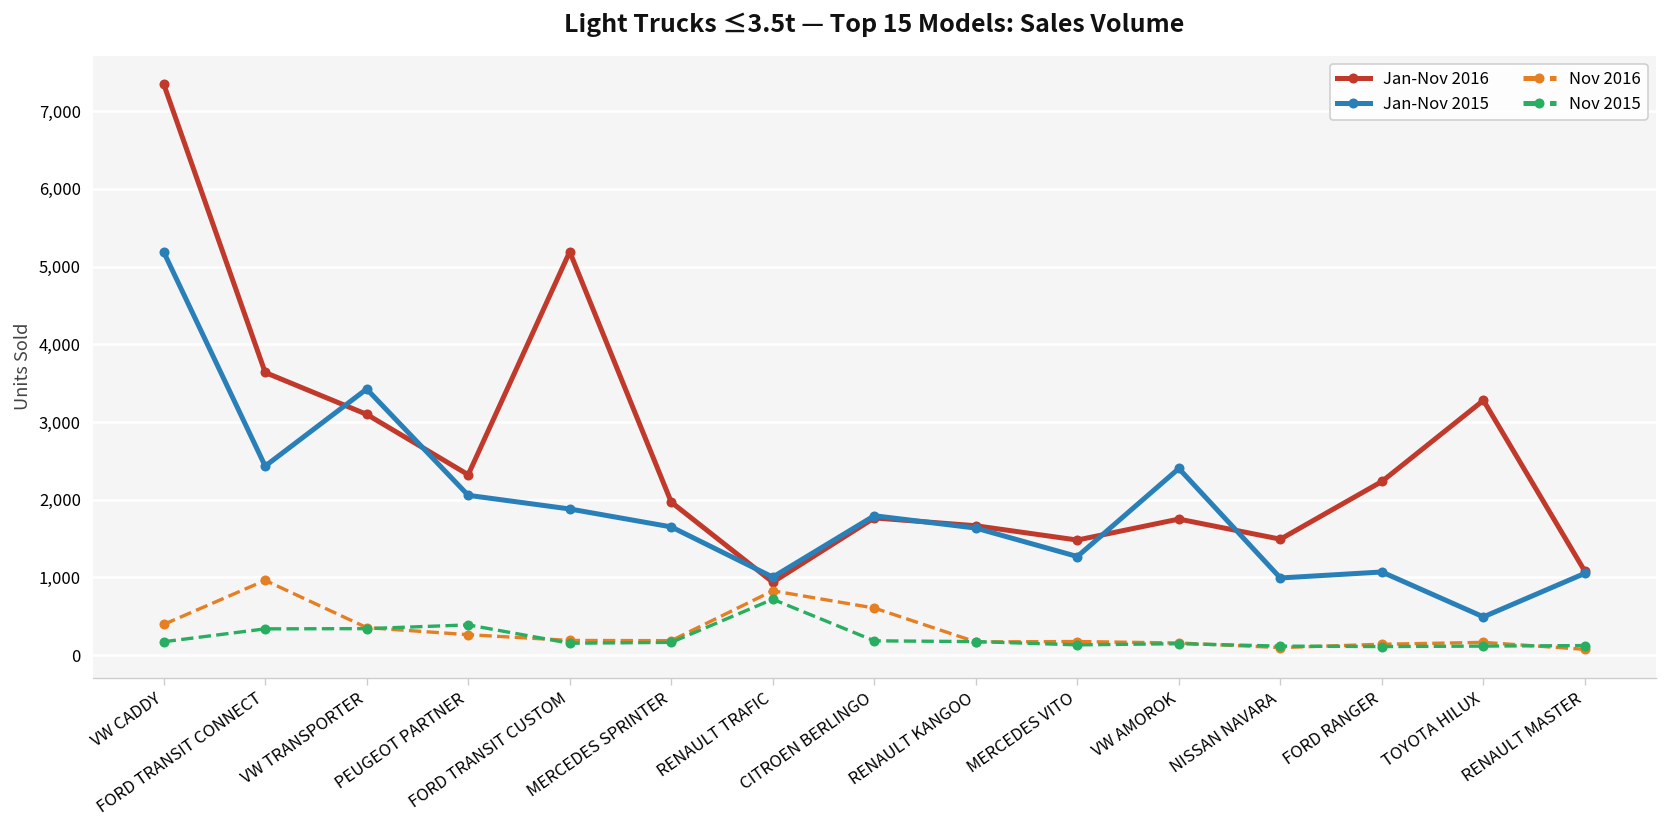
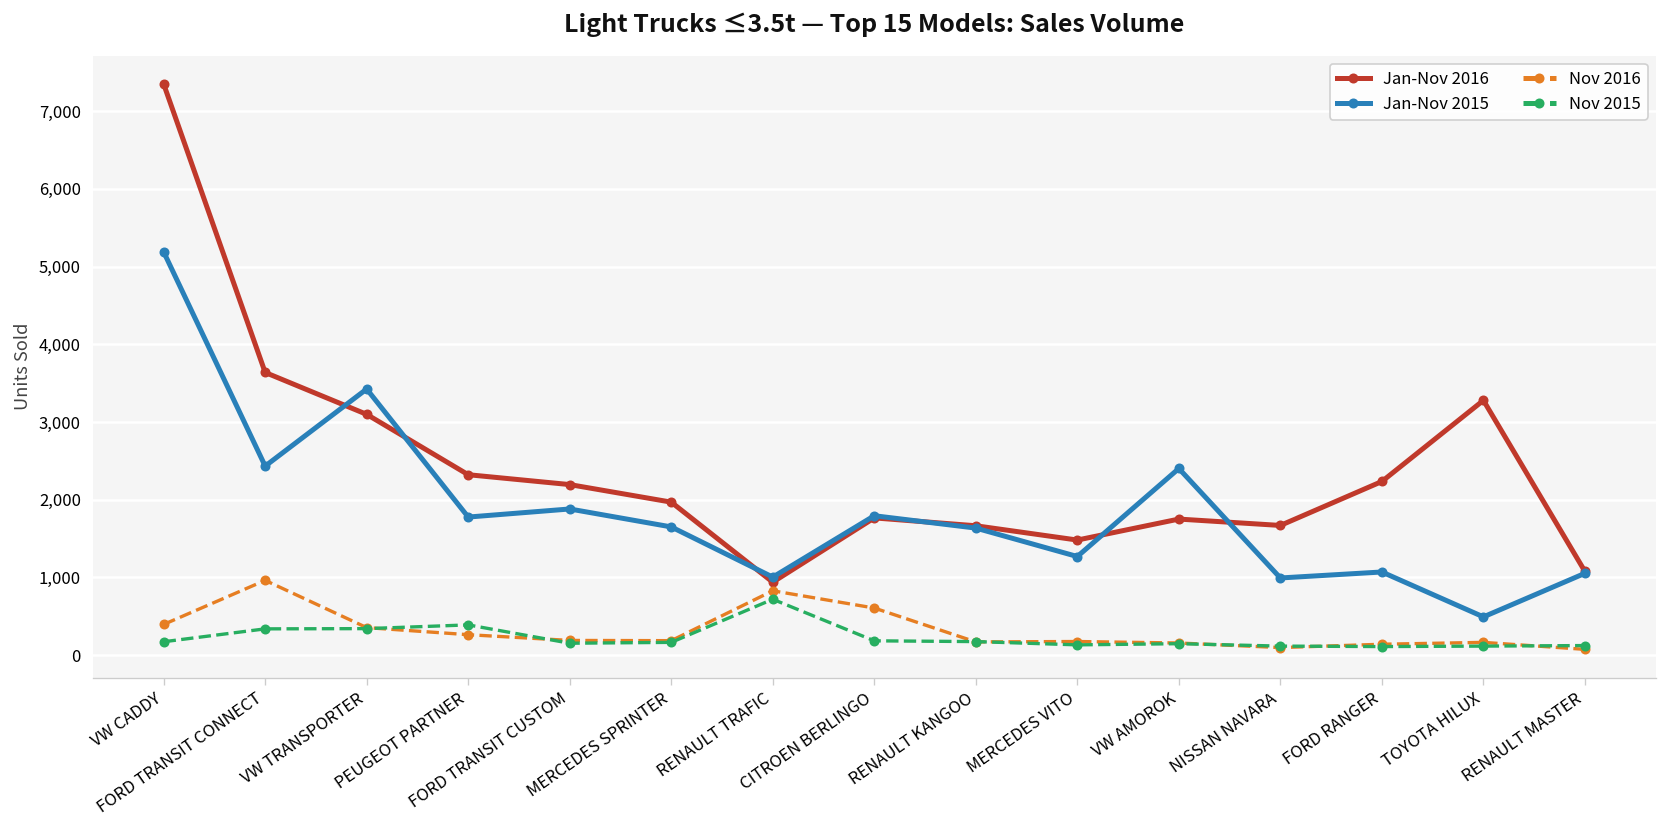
  {
    "Jan-Nov 2016": {
      "VW CADDY": "7,400",
      "FORD TRANSIT CONNECT": "3,600",
      "VW TRANSPORTER": "3,100",
      "PEUGEOT PARTNER": "2,300",
-     "FORD TRANSIT CUSTOM": "5,200",
+     "FORD TRANSIT CUSTOM": "2,200",
      "MERCEDES SPRINTER": "2,000",
      "RENAULT TRAFIC": "900",
      "MERCEDES VITO": "1,500",
      "VW AMOROK": "1,800",
-     "NISSAN NAVARA": "1,500",
+     "NISSAN NAVARA": "1,700",
      "FORD RANGER": "2,200",
      "TOYOTA HILUX": "3,300"
    },
    "Jan-Nov 2015": {
      "VW CADDY": "5,200",
      "FORD TRANSIT CONNECT": "2,400",
      "VW TRANSPORTER": "3,400",
-     "PEUGEOT PARTNER": "2,100",
+     "PEUGEOT PARTNER": "1,800",
      "FORD TRANSIT CUSTOM": "1,900",
      "MERCEDES SPRINTER": "1,600",
      "RENAULT TRAFIC": "1,000",
      "MERCEDES VITO": "1,300",
      "VW AMOROK": "2,400",
      "NISSAN NAVARA": "1,000",
      "FORD RANGER": "1,100",
      "TOYOTA HILUX": "500"
    },
    "Nov 2016": {
      "VW CADDY": "400",
      "FORD TRANSIT CONNECT": "1,000",
      "PEUGEOT PARTNER": "300",
      "RENAULT TRAFIC": "800",
      "CITROEN BERLINGO": "600",
      "MERCEDES VITO": "200",
      "TOYOTA HILUX": "200",
      "RENAULT MASTER": "100"
    },
    "Nov 2015": {
      "VW CADDY": "200",
      "FORD TRANSIT CONNECT": "300",
      "PEUGEOT PARTNER": "400",
      "RENAULT TRAFIC": "700",
      "CITROEN BERLINGO": "200",
      "MERCEDES VITO": "100",
      "TOYOTA HILUX": "100",
      "RENAULT MASTER": "100"
    }
  }
